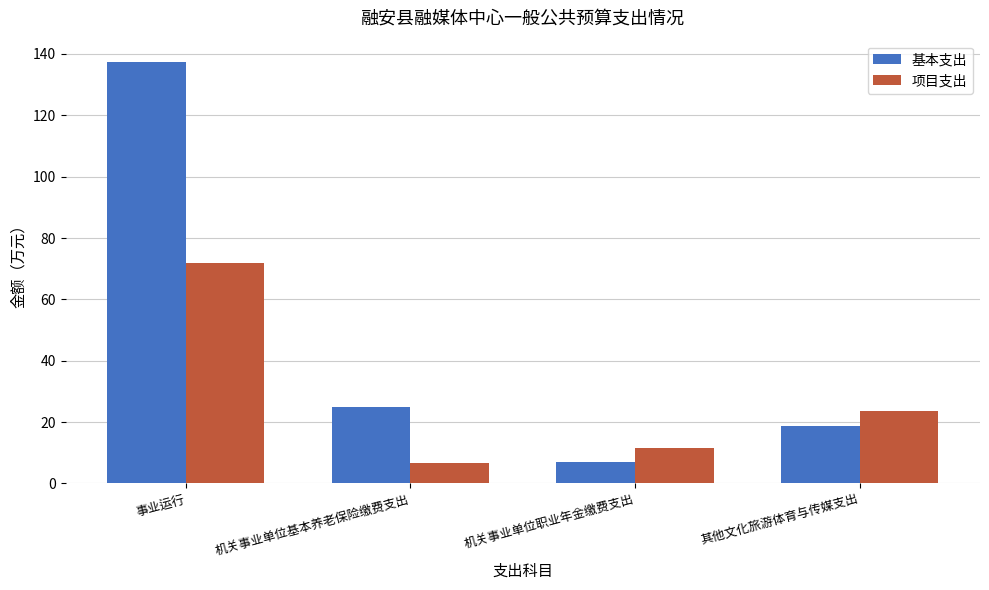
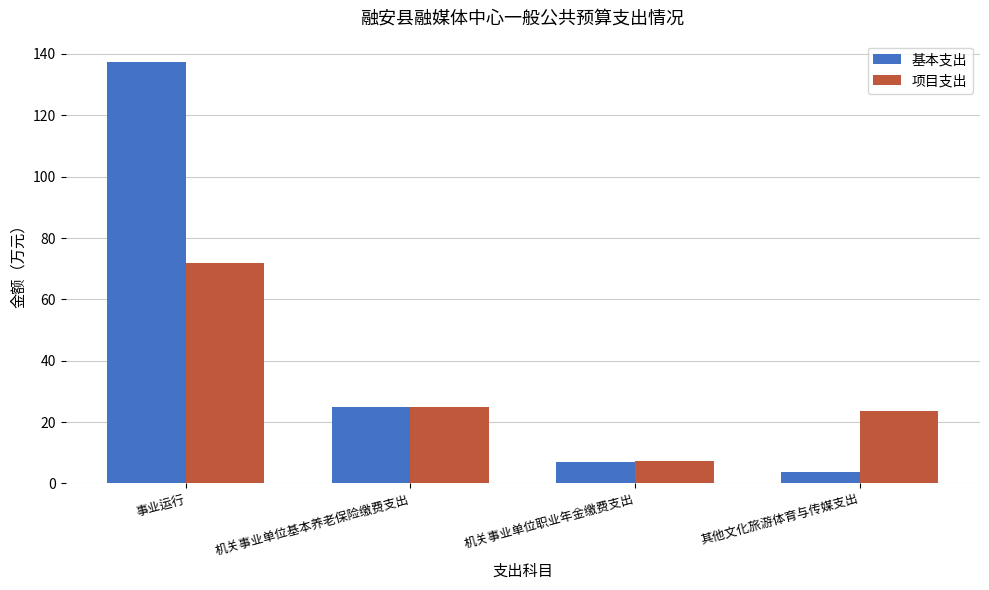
  {
    "基本支出": {
      "事业运行": 137,
      "机关事业单位基本养老保险缴费支出": 25,
      "机关事业单位职业年金缴费支出": 7,
-     "其他文化旅游体育与传媒支出": 19
+     "其他文化旅游体育与传媒支出": 4
    },
    "项目支出": {
      "事业运行": 72,
-     "机关事业单位基本养老保险缴费支出": 7,
-     "机关事业单位职业年金缴费支出": 11,
+     "机关事业单位基本养老保险缴费支出": 25,
+     "机关事业单位职业年金缴费支出": 7,
      "其他文化旅游体育与传媒支出": 24
    }
  }
